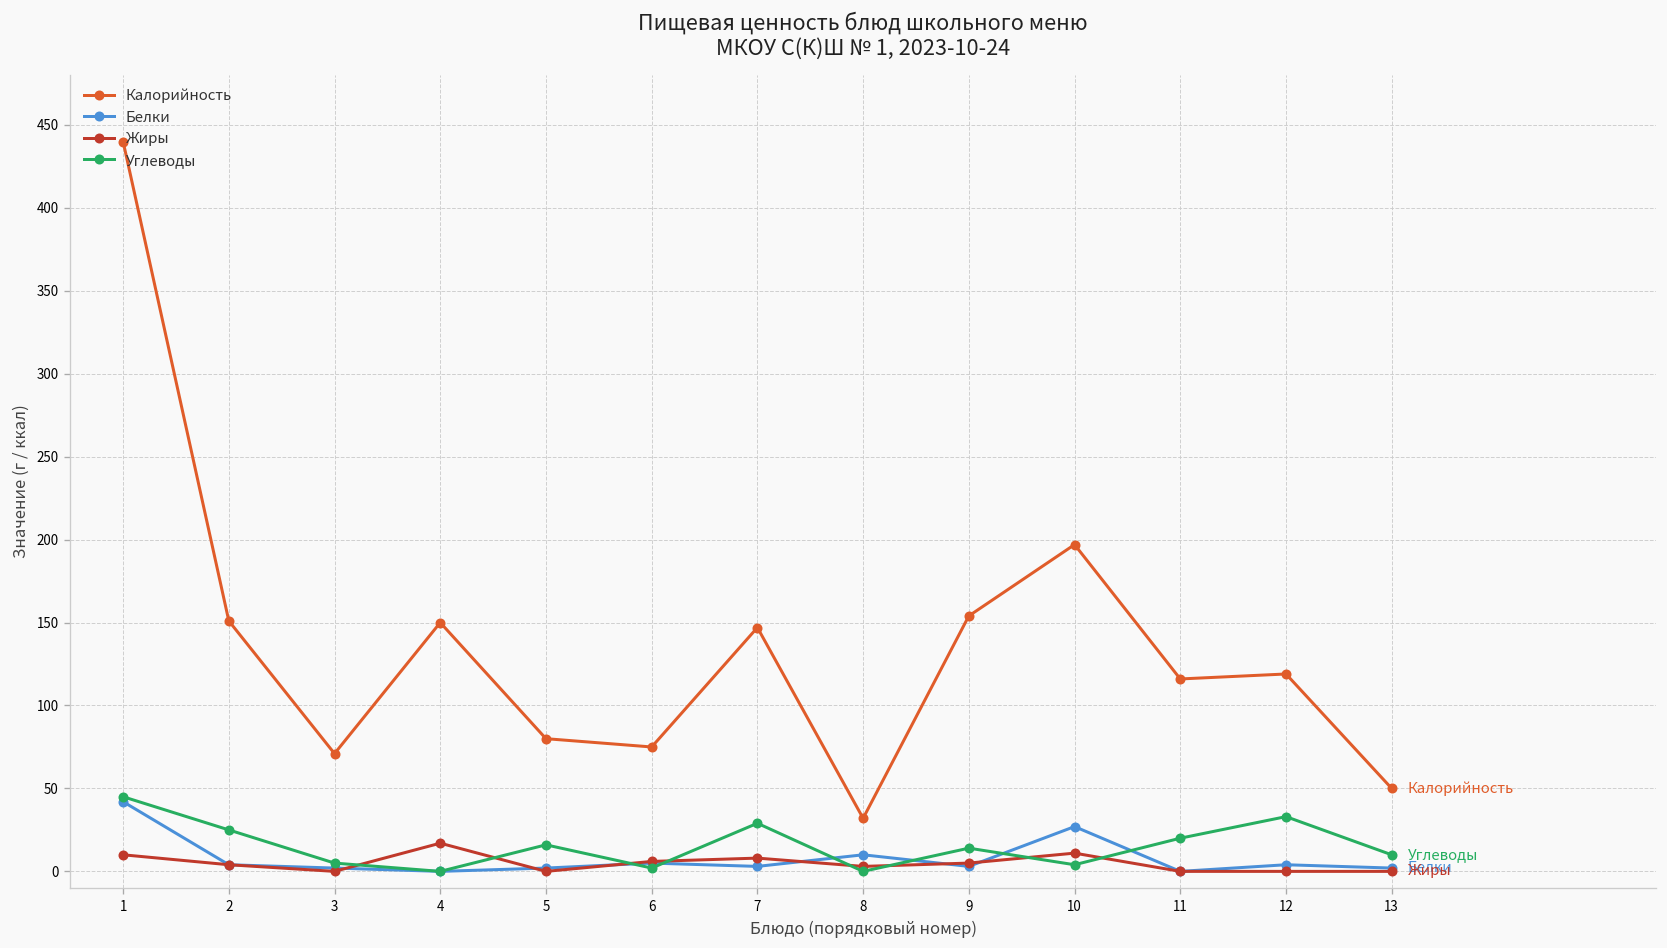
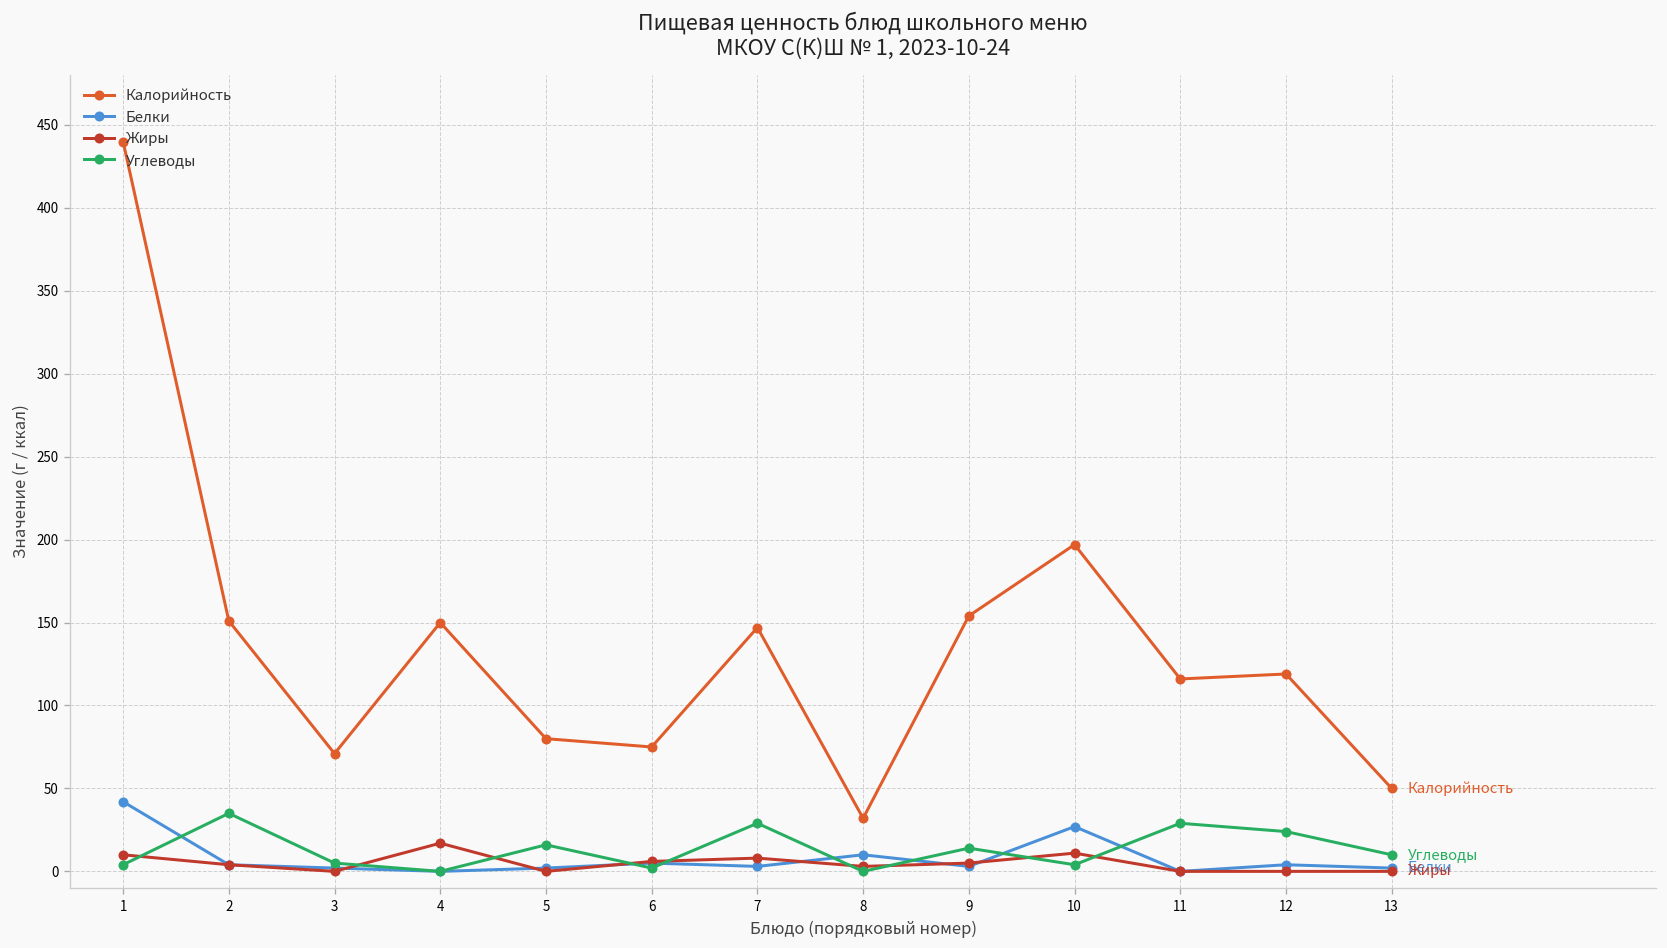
  {
    "Белки": {
      "1": 42,
      "3": 2,
      "5": 2,
      "7": 3,
      "8": 10,
      "9": 3,
      "10": 27,
      "12": 4,
      "13": 2
    },
    "Углеводы": {
-     "1": 45,
-     "2": 25,
+     "1": 4,
+     "2": 35,
      "3": 5,
      "5": 16,
      "6": 2,
      "7": 29,
      "8": 0,
      "9": 14,
      "10": 4,
-     "11": 20,
-     "12": 33,
+     "11": 29,
+     "12": 24,
      "13": 10
    }
  }
